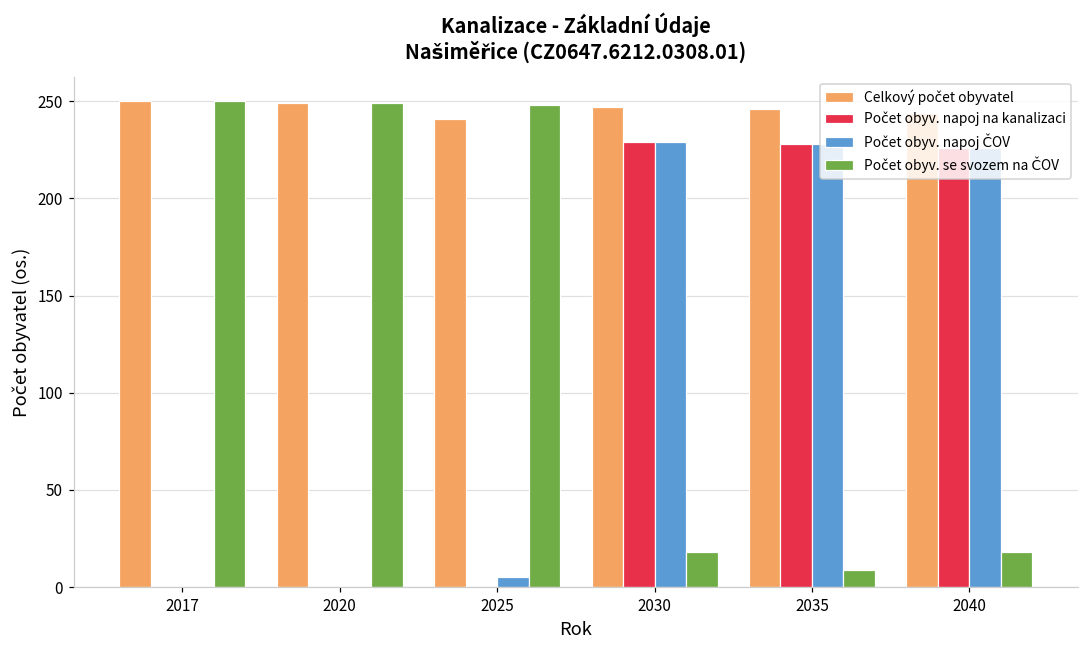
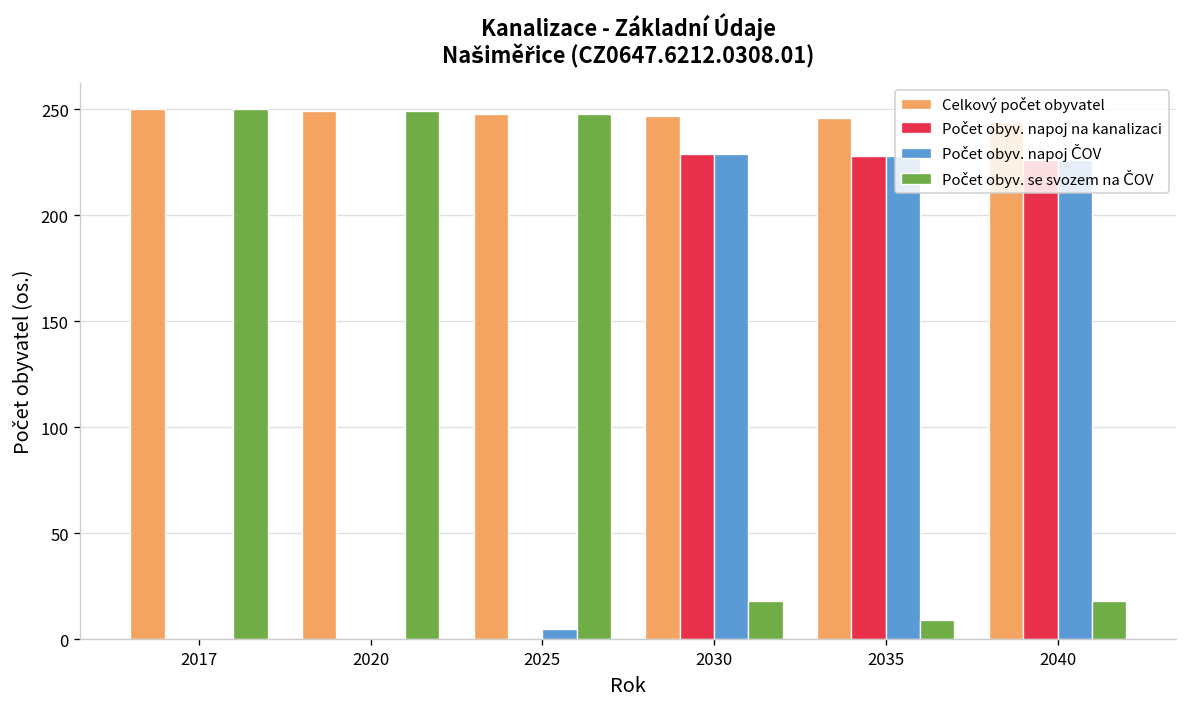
  {
    "Celkový počet obyvatel": {
      "2017": 250,
      "2020": 249,
-     "2025": 241,
+     "2025": 248,
      "2030": 247,
      "2035": 246
    },
    "Počet obyv. napoj na kanalizaci": {
      "2017": 0,
      "2020": 0,
      "2025": 0,
      "2030": 229,
      "2035": 228
    },
    "Počet obyv. napoj ČOV": {
      "2017": 0,
      "2020": 0,
      "2025": 5,
      "2030": 229
    },
    "Počet obyv. se svozem na ČOV": {
      "2017": 250,
      "2020": 249,
      "2025": 248,
      "2030": 18,
      "2035": 9,
      "2040": 18
    }
  }
